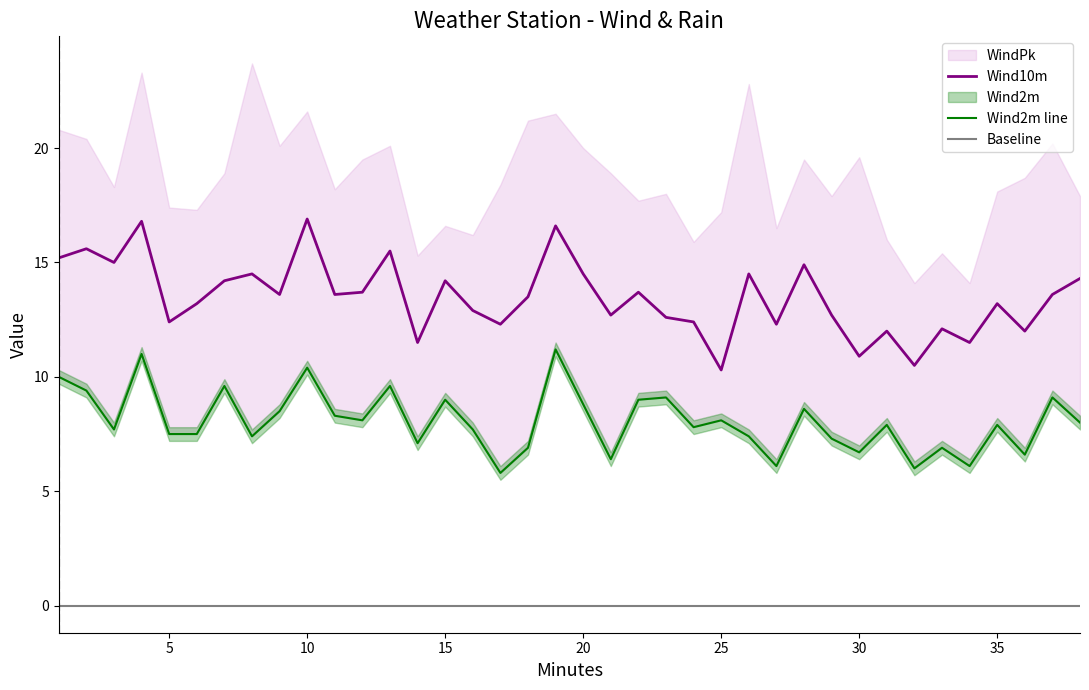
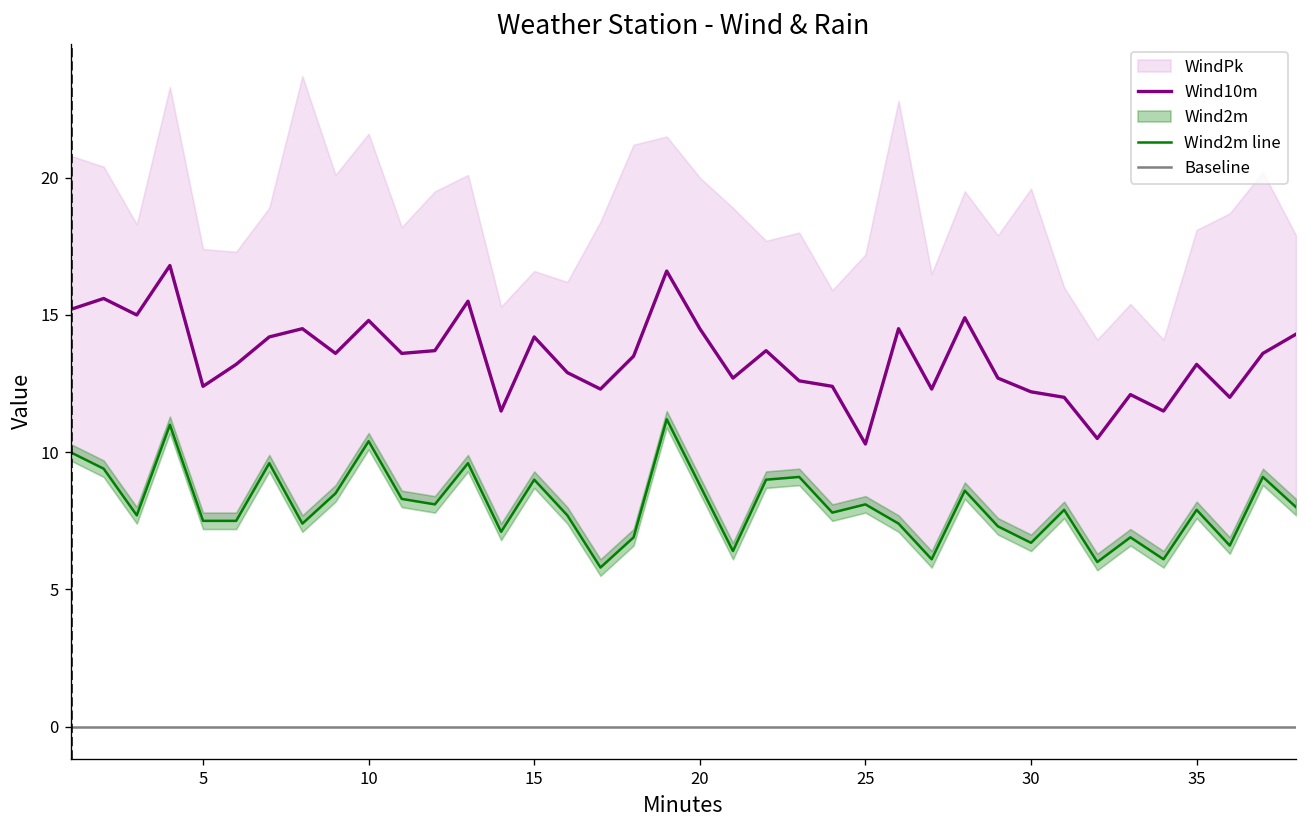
  {
    "Wind10m": {
      "5": 12.4,
-     "10": 16.9,
+     "10": 14.8,
      "15": 14.2,
      "20": 14.5,
      "25": 10.3,
-     "30": 10.9,
+     "30": 12.2,
      "35": 13.2
    }
  }
